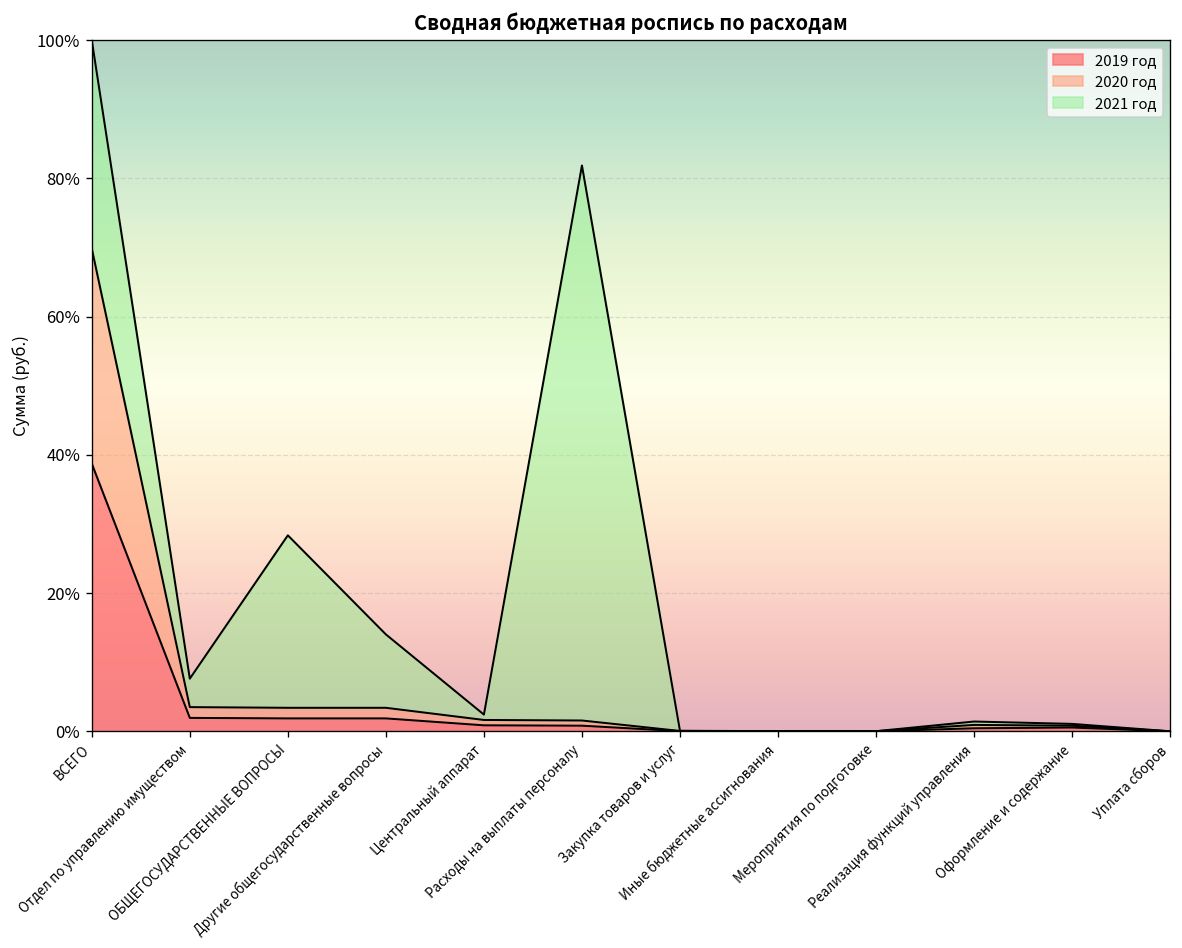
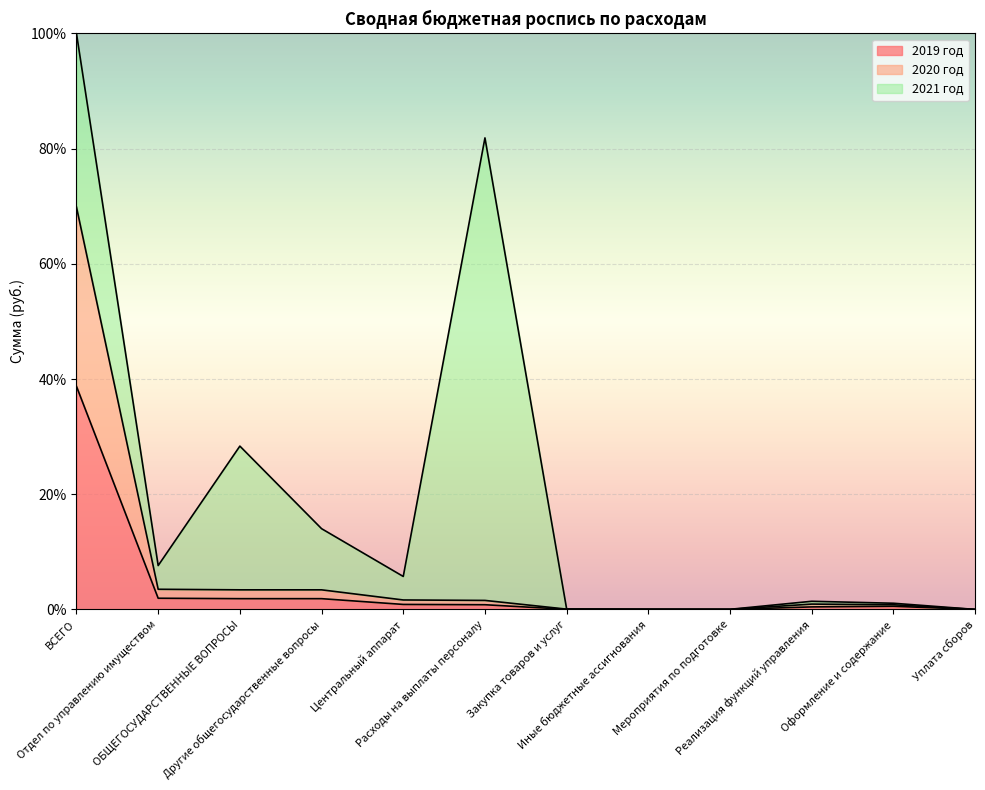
  {
    "2021 год": {
      "ВСЕГО": "30%",
      "Отдел по управлению имуществом": "4%",
      "ОБЩЕГОСУДАРСТВЕННЫЕ ВОПРОСЫ": "25%",
      "Другие общегосударственные вопросы": "11%",
-     "Центральный аппарат": "1%",
+     "Центральный аппарат": "4%",
      "Расходы на выплаты персоналу": "80%",
      "Реализация функций управления": "0%"
    }
  }
